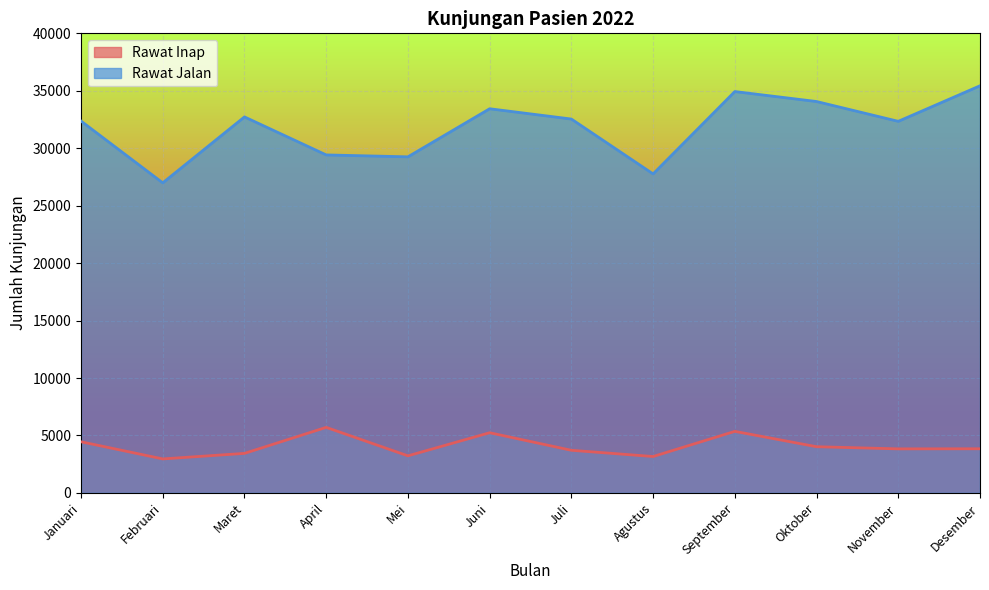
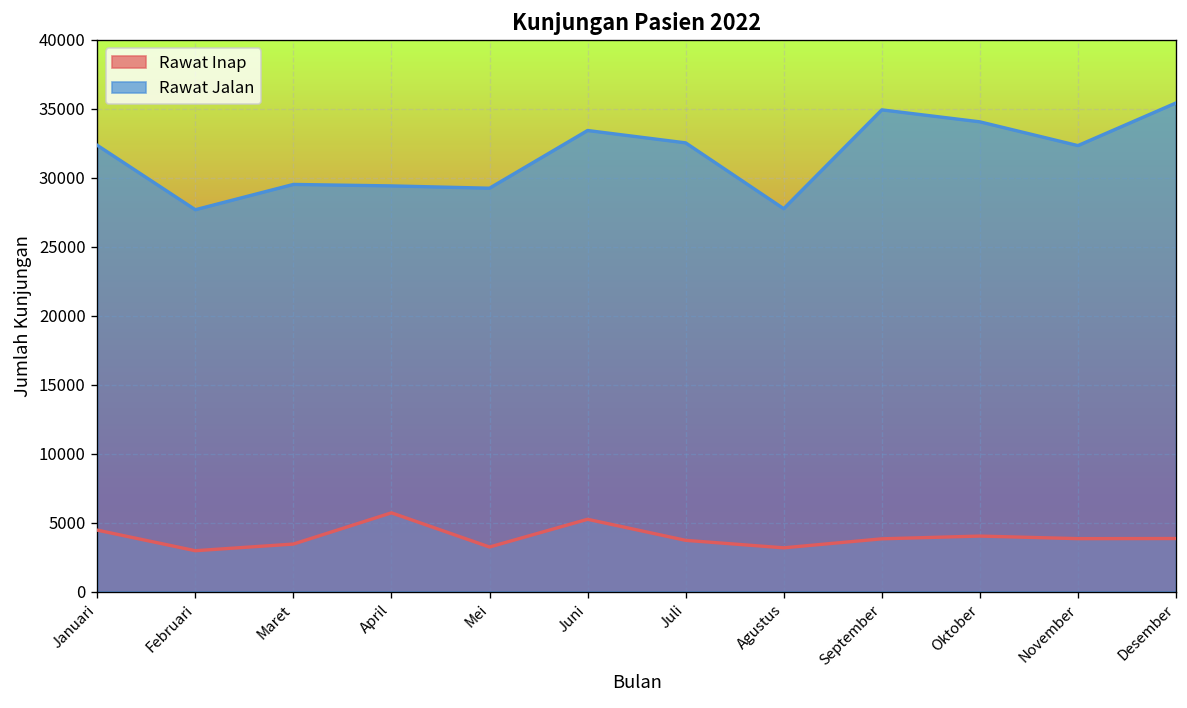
  {
    "Rawat Inap": {
      "Januari": 4500,
      "Februari": 3000,
      "Maret": 3400,
      "April": 5700,
      "Mei": 3200,
      "Juni": 5200,
      "Juli": 3700,
      "Agustus": 3200,
-     "September": 5400,
+     "September": 3800,
      "Oktober": 4000,
      "November": 3800,
      "Desember": 3800
    },
    "Rawat Jalan": {
      "Januari": 32400,
-     "Februari": 27000,
-     "Maret": 32700,
+     "Februari": 27700,
+     "Maret": 29500,
      "April": 29400,
      "Mei": 29300,
      "Juni": 33400,
      "Juli": 32500,
      "Agustus": 27800,
      "September": 34900,
      "Oktober": 34100,
      "November": 32300,
      "Desember": 35400
    }
  }
